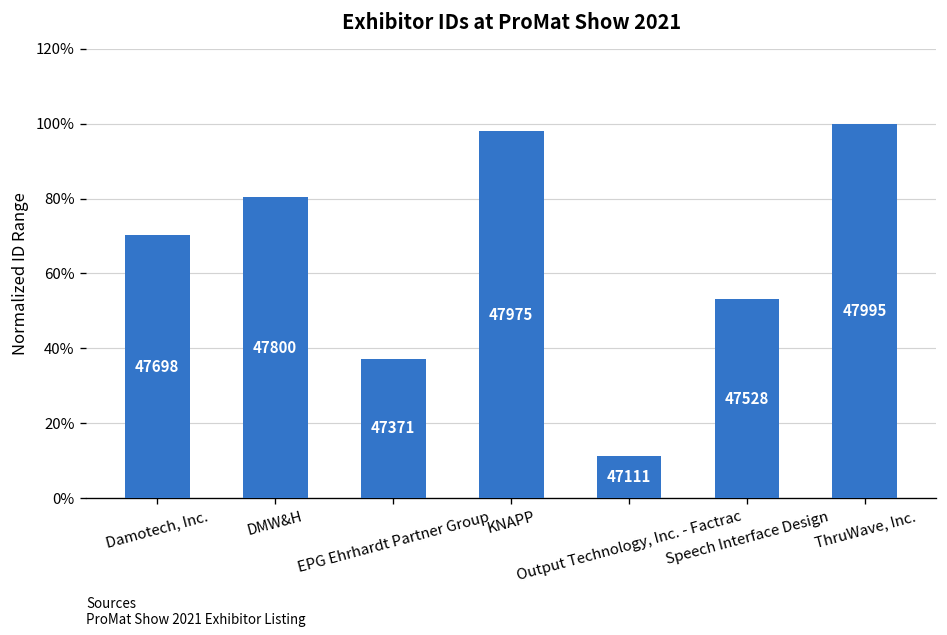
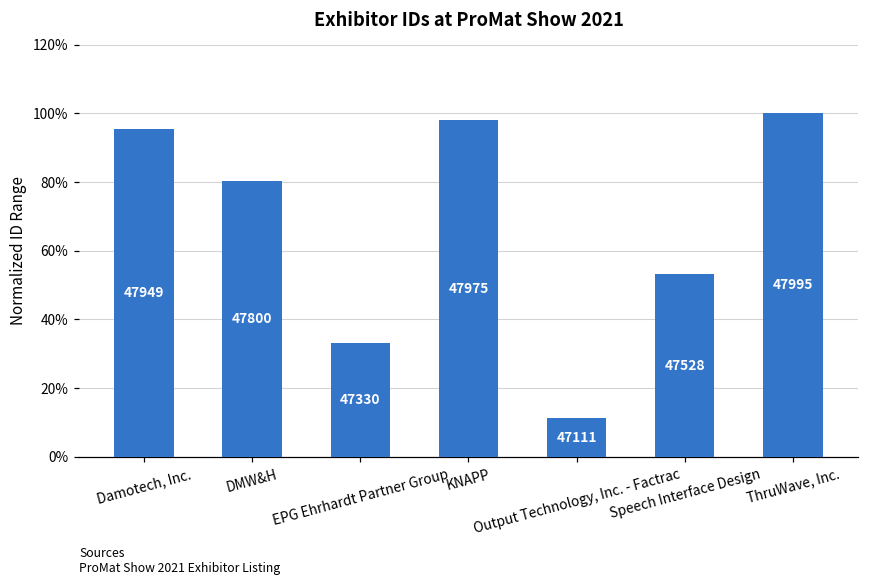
  {
-   "Damotech, Inc.": 47698,
-   "EPG Ehrhardt Partner Group": 47371
+   "Damotech, Inc.": 47949,
+   "EPG Ehrhardt Partner Group": 47330
  }
